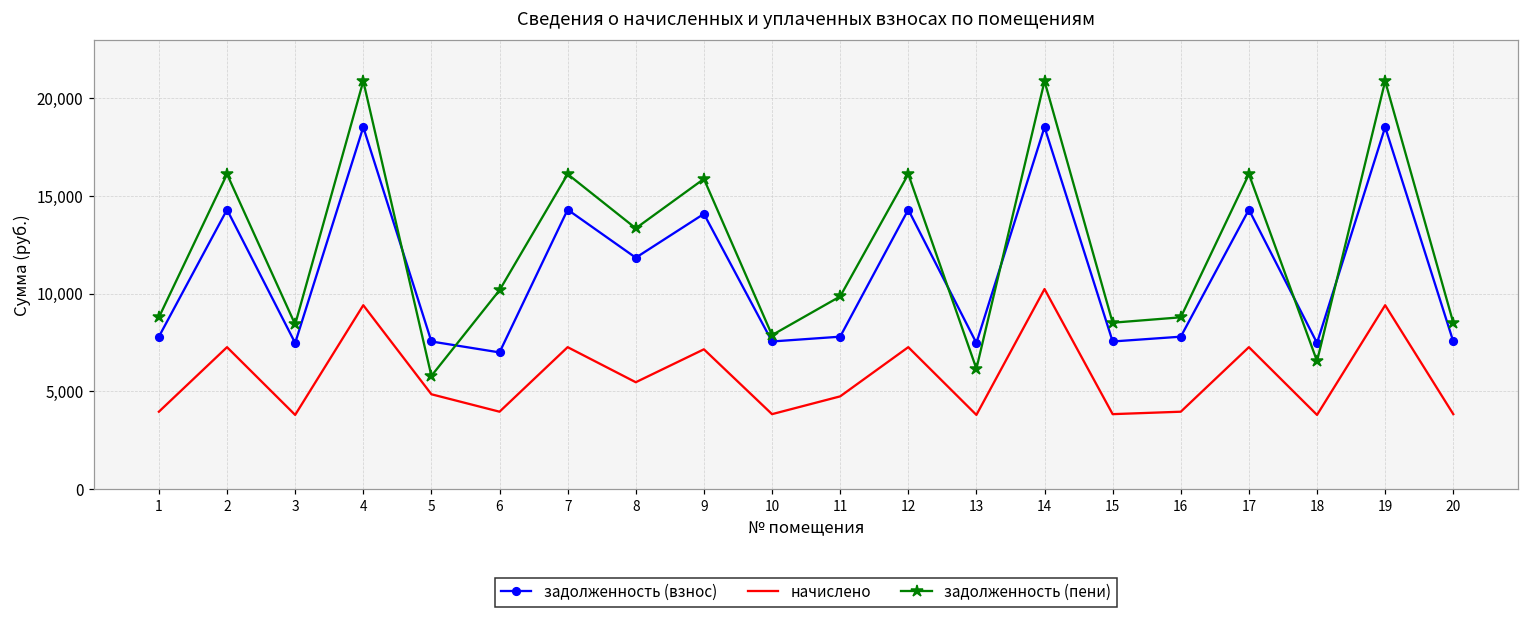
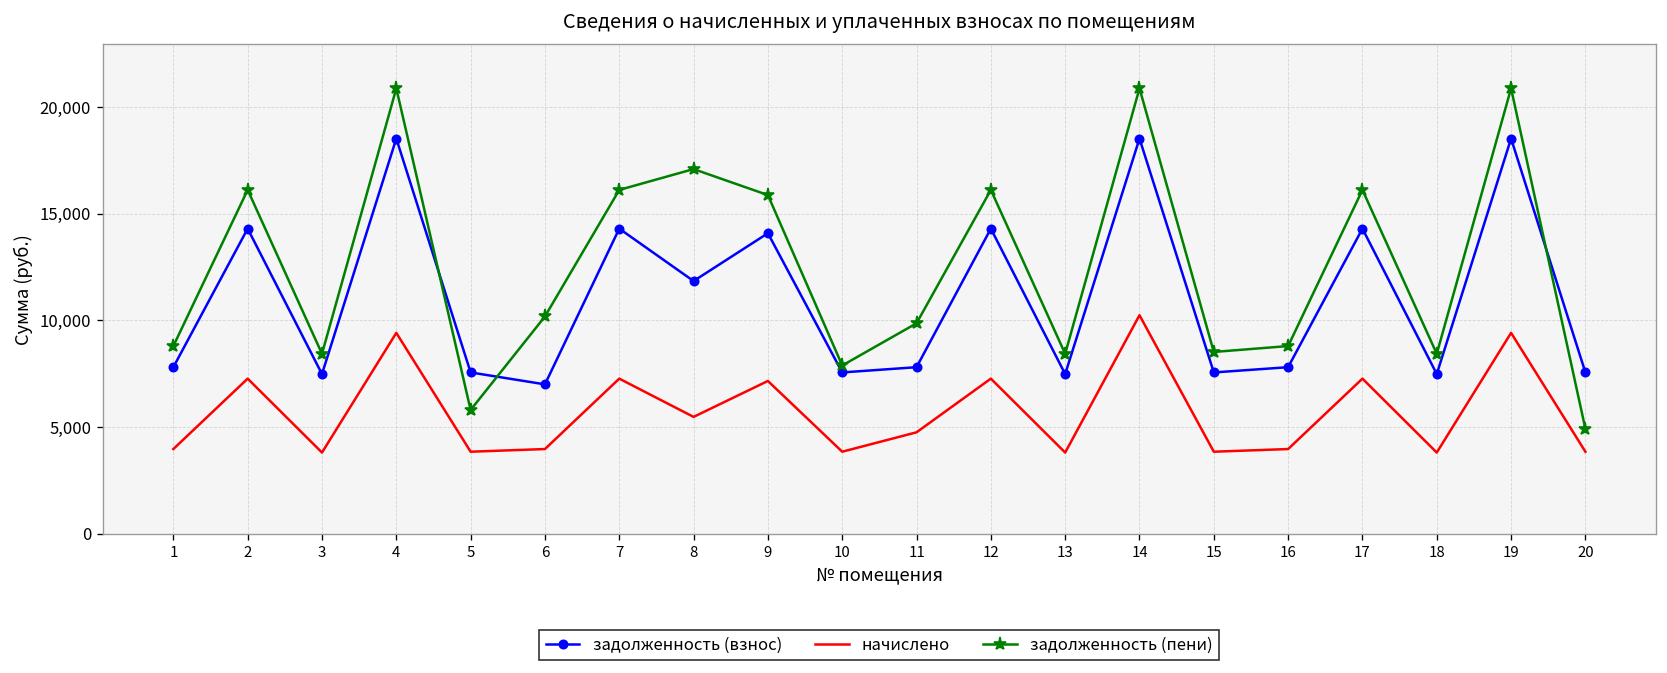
  {
    "задолженность (взнос)": {
      "1": "7,800",
      "2": "14,300",
      "3": "7,500",
      "4": "18,500",
      "5": "7,600",
      "6": "7,000",
      "7": "14,300",
      "8": "11,800",
      "9": "14,100",
      "10": "7,600",
      "11": "7,800",
      "12": "14,300",
      "13": "7,500",
      "14": "18,500",
      "15": "7,600",
      "16": "7,800",
      "17": "14,300",
      "18": "7,500",
      "19": "18,500",
      "20": "7,600"
    },
    "начислено": {
      "1": "4,000",
      "2": "7,300",
      "3": "3,800",
      "4": "9,400",
-     "5": "4,900",
+     "5": "3,800",
      "6": "4,000",
      "7": "7,300",
      "8": "5,500",
      "9": "7,200",
      "10": "3,800",
      "11": "4,700",
      "12": "7,300",
      "13": "3,800",
      "14": "10,200",
      "15": "3,800",
      "16": "4,000",
      "17": "7,300",
      "18": "3,800",
      "19": "9,400",
      "20": "3,800"
    },
    "задолженность (пени)": {
      "1": "8,800",
      "2": "16,100",
      "3": "8,400",
      "4": "20,900",
      "5": "5,800",
      "6": "10,200",
      "7": "16,100",
-     "8": "13,300",
+     "8": "17,100",
      "9": "15,900",
      "10": "7,900",
      "11": "9,900",
      "12": "16,100",
-     "13": "6,200",
+     "13": "8,400",
      "14": "20,900",
      "15": "8,500",
      "16": "8,800",
      "17": "16,100",
-     "18": "6,600",
+     "18": "8,400",
      "19": "20,900",
-     "20": "8,500"
+     "20": "4,900"
    }
  }
